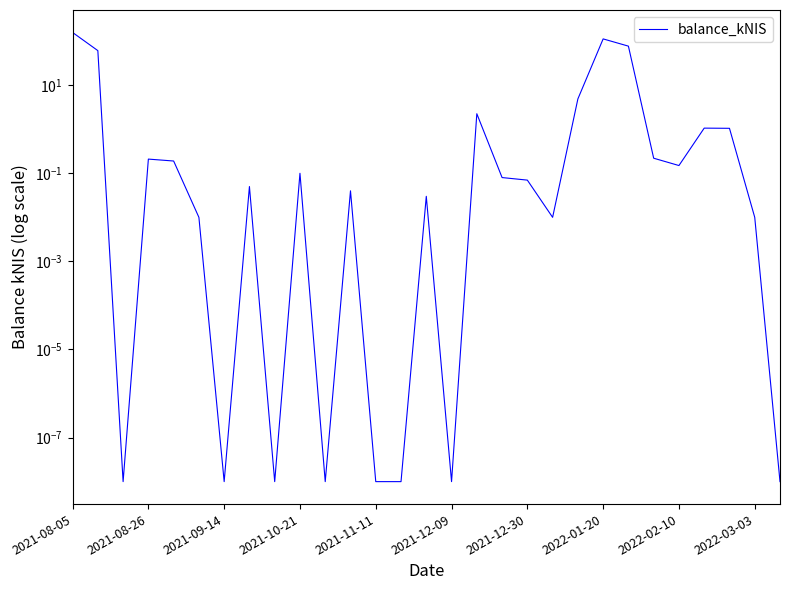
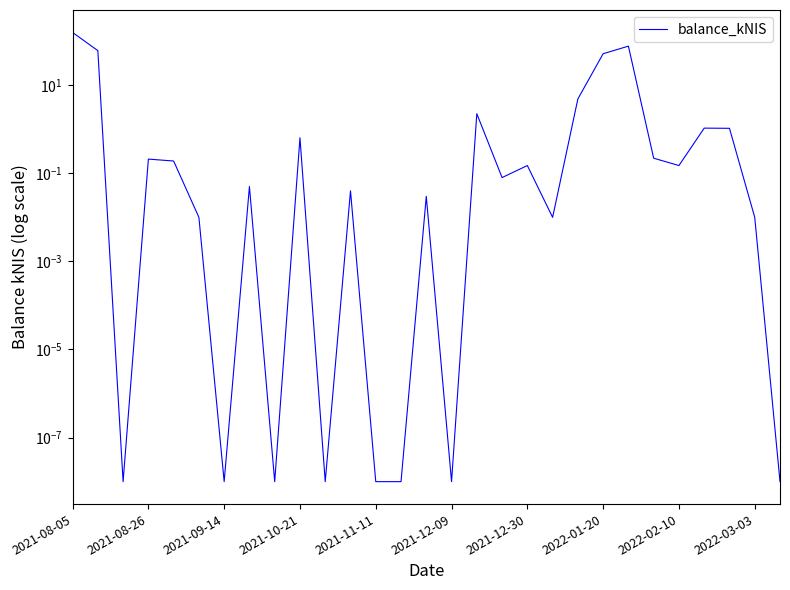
  {
    "2021-08-05": 160,
    "2021-08-26": 0.2,
    "2021-09-14": 0.000000010,
-   "2021-10-21": 0.10,
+   "2021-10-21": 0.6,
    "2021-11-11": 0.000000010,
    "2021-12-09": 0.000000010,
-   "2021-12-30": 0.07,
-   "2022-01-20": 110,
+   "2021-12-30": 0.15,
+   "2022-01-20": 50,
    "2022-02-10": 0.15,
    "2022-03-03": 0.01
  }
